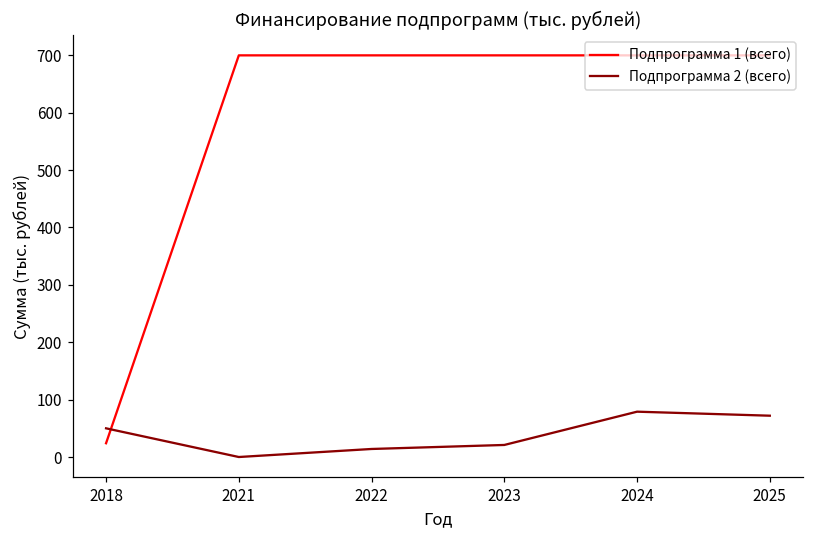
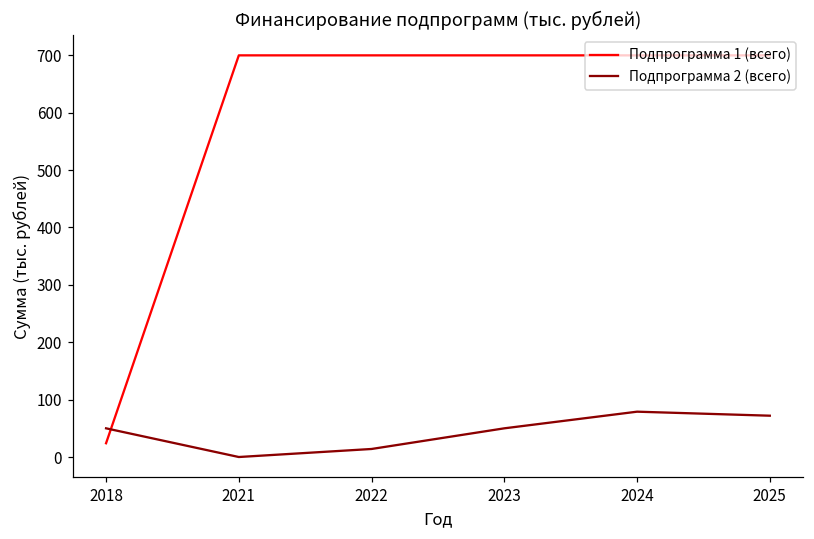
  {
    "Подпрограмма 1 (всего)": {
      "2018": 20,
      "2021": 700,
      "2022": 700,
      "2023": 700
    },
    "Подпрограмма 2 (всего)": {
      "2018": 50,
      "2021": 0,
      "2022": 10,
-     "2023": 20,
+     "2023": 50,
      "2024": 80,
      "2025": 70
    }
  }
